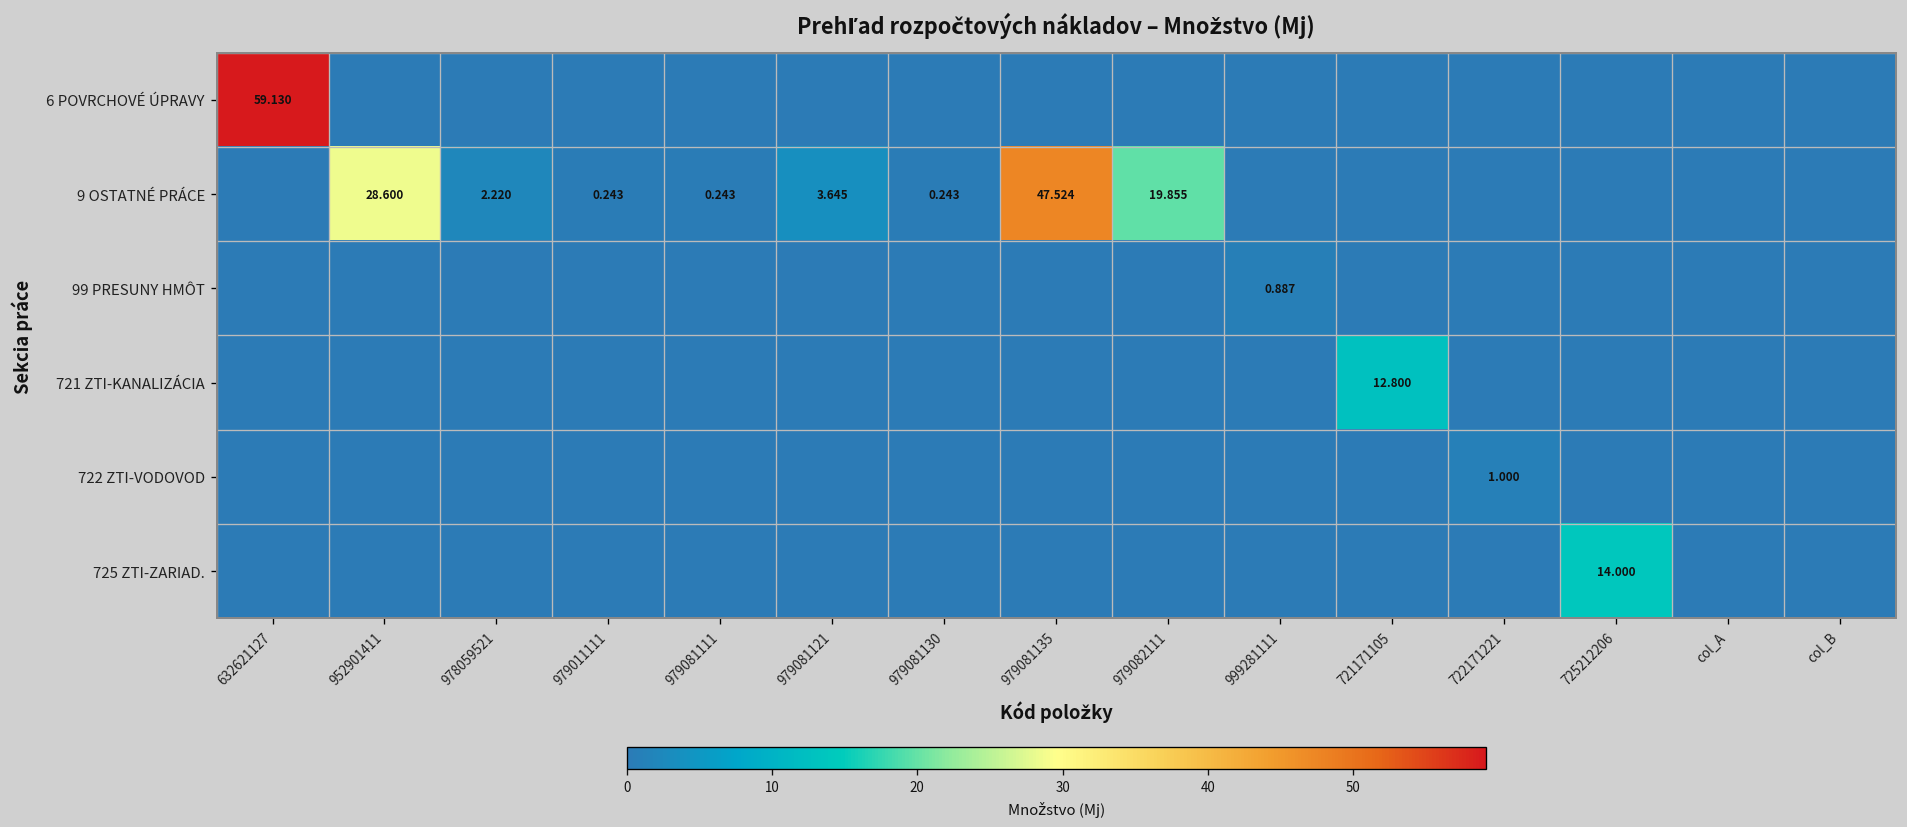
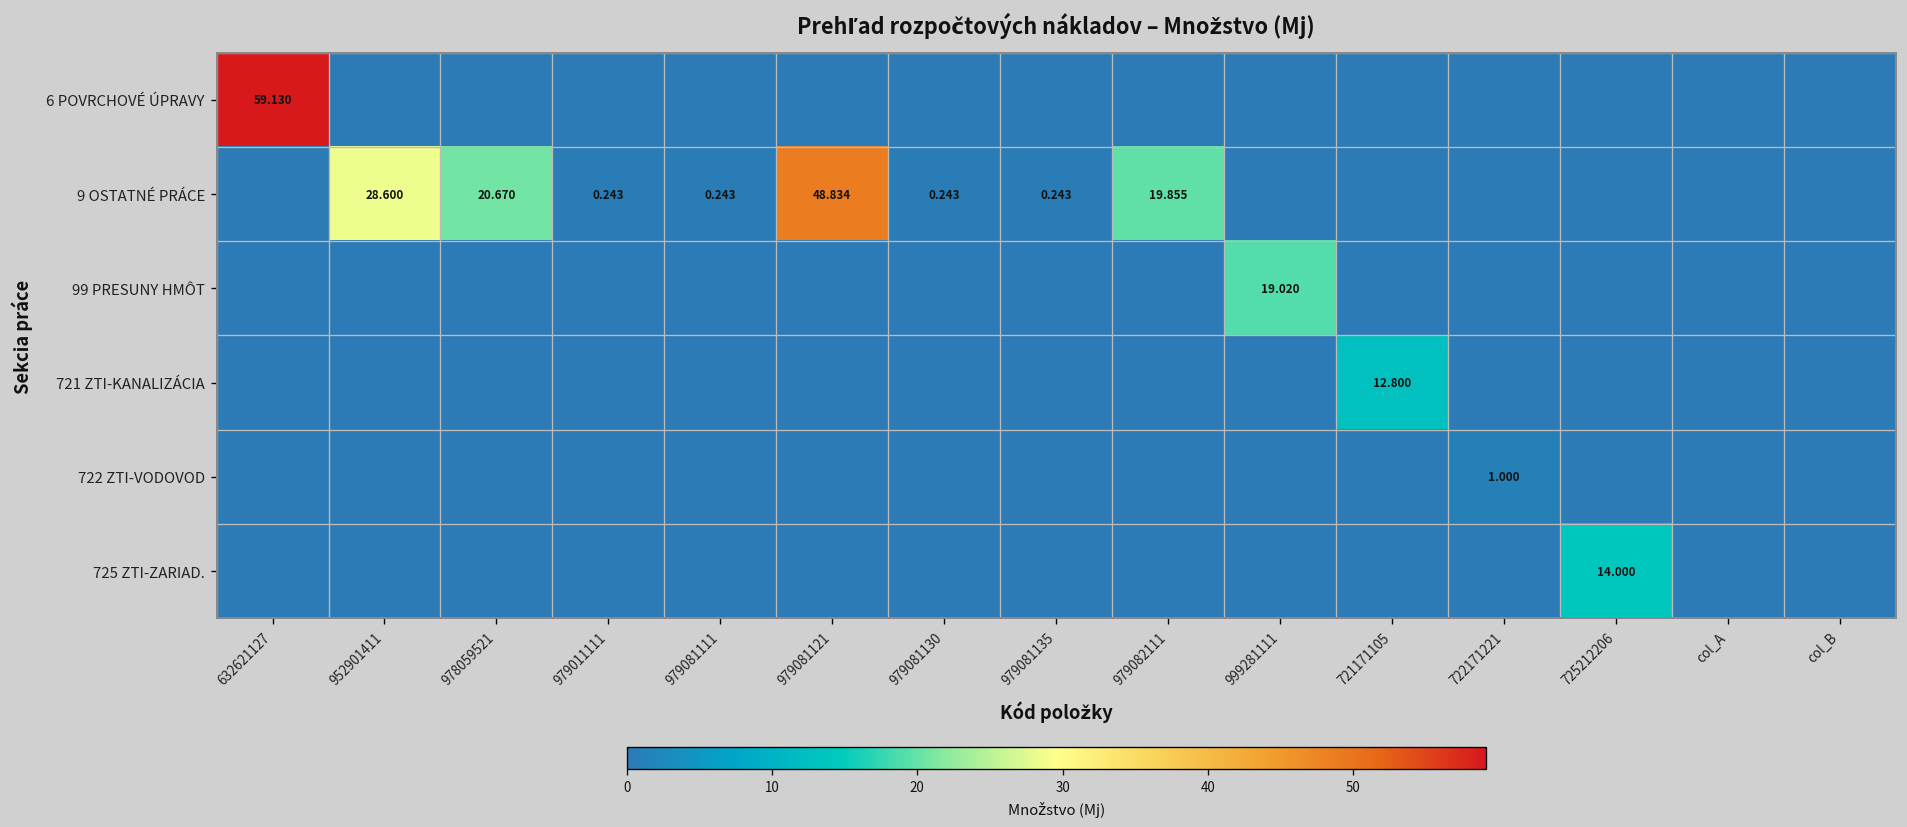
  {
    "6 POVRCHOVÉ ÚPRAVY": {
      "632621127": 59.130
    },
    "9 OSTATNÉ PRÁCE": {
      "952901411": 28.600,
-     "978059521": 2.220,
+     "978059521": 20.670,
      "979011111": 0.243,
      "979081111": 0.243,
-     "979081121": 3.645,
+     "979081121": 48.834,
      "979081130": 0.243,
-     "979081135": 47.524,
+     "979081135": 0.243,
      "979082111": 19.855
    },
    "99 PRESUNY HMÔT": {
-     "999281111": 0.887
+     "999281111": 19.020
    },
    "721 ZTI-KANALIZÁCIA": {
      "721171105": 12.800
    },
    "722 ZTI-VODOVOD": {
      "722171221": 1.000
    },
    "725 ZTI-ZARIAD.": {
      "725212206": 14.000
    }
  }
